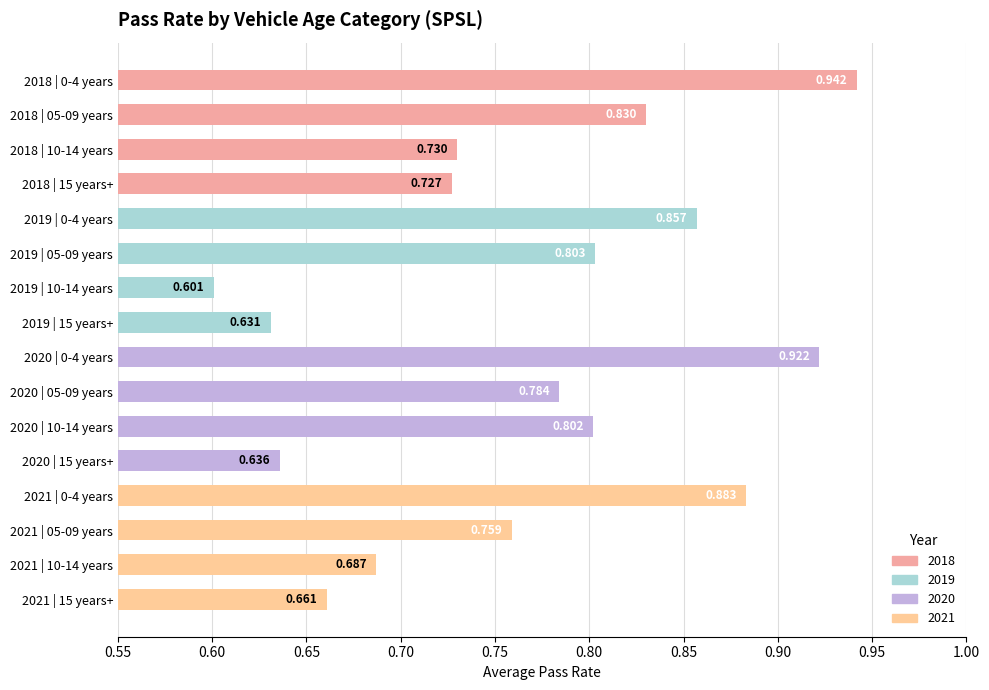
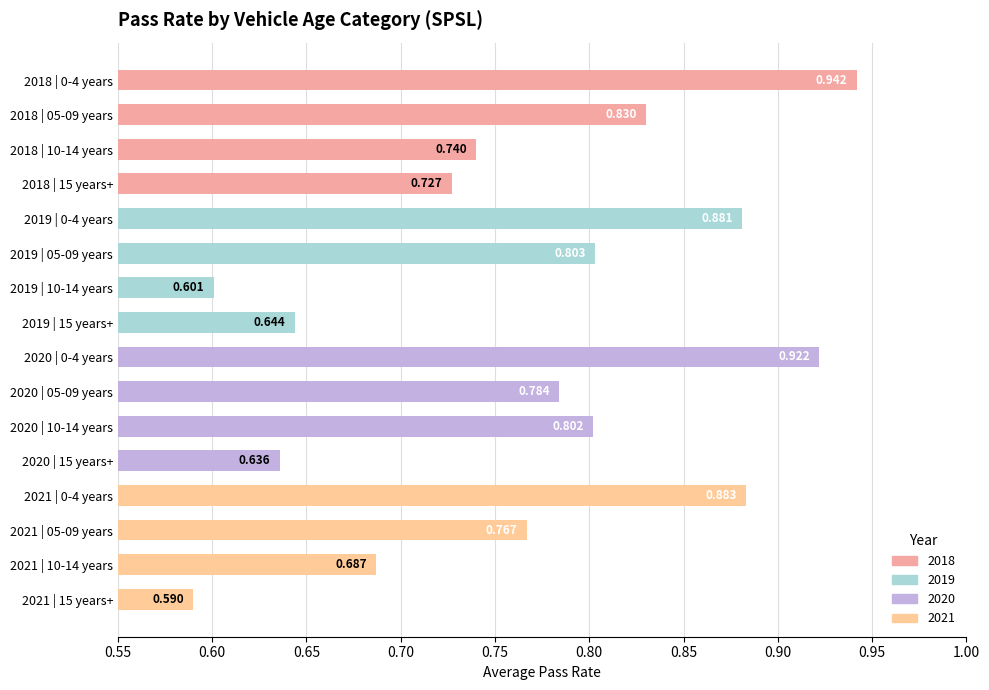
  {
    "2018 | 0-4 years": 0.942,
    "2018 | 05-09 years": 0.830,
-   "2018 | 10-14 years": 0.730,
+   "2018 | 10-14 years": 0.740,
    "2018 | 15 years+": 0.727,
-   "2019 | 0-4 years": 0.857,
+   "2019 | 0-4 years": 0.881,
    "2019 | 05-09 years": 0.803,
    "2019 | 10-14 years": 0.601,
-   "2019 | 15 years+": 0.631,
+   "2019 | 15 years+": 0.644,
    "2020 | 0-4 years": 0.922,
    "2020 | 05-09 years": 0.784,
    "2020 | 10-14 years": 0.802,
    "2020 | 15 years+": 0.636,
    "2021 | 0-4 years": 0.883,
-   "2021 | 05-09 years": 0.759,
+   "2021 | 05-09 years": 0.767,
    "2021 | 10-14 years": 0.687,
-   "2021 | 15 years+": 0.661
+   "2021 | 15 years+": 0.590
  }
